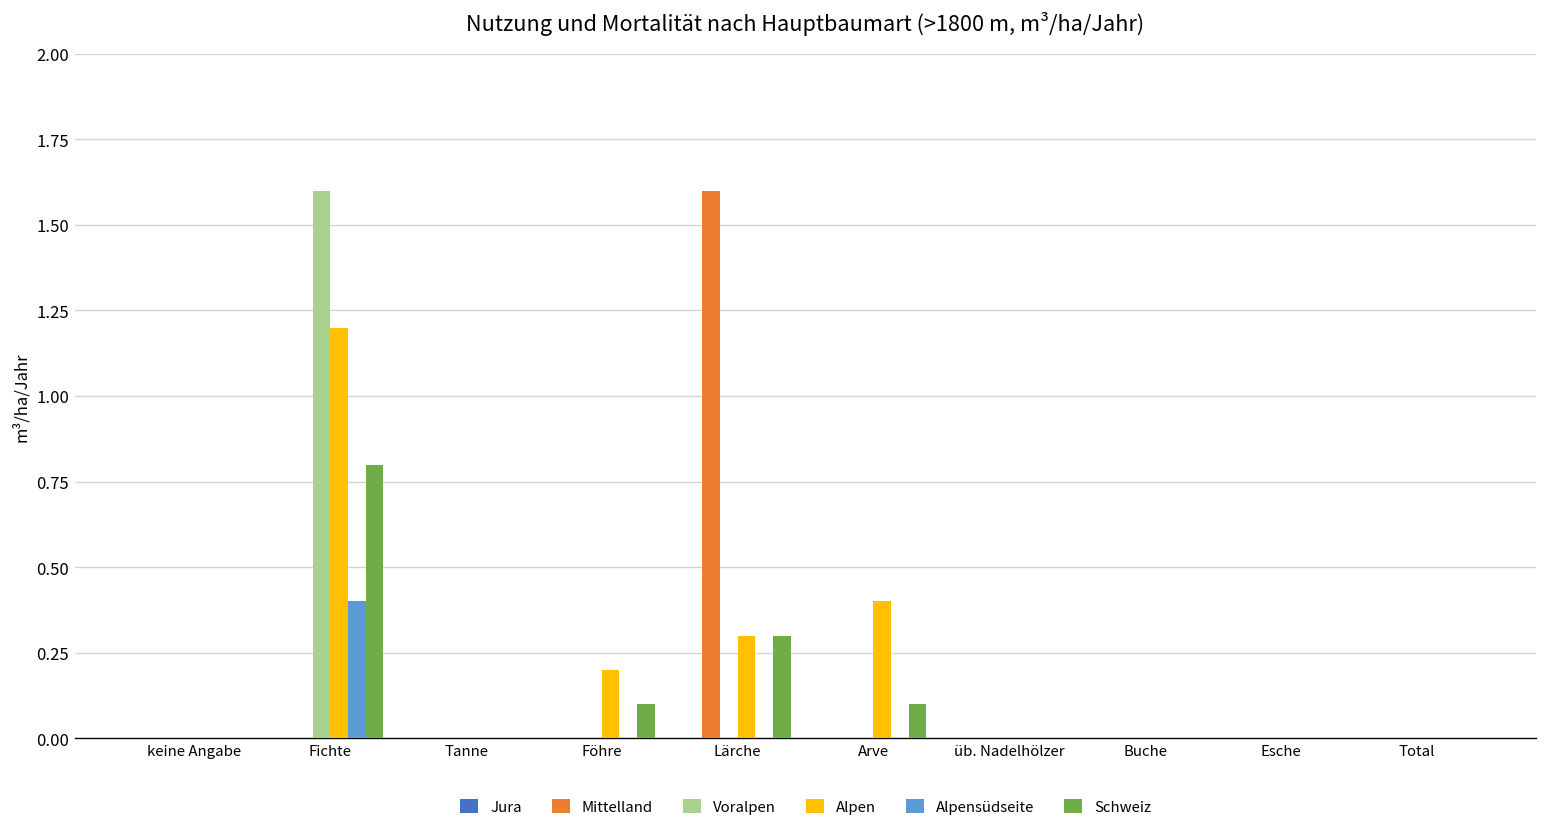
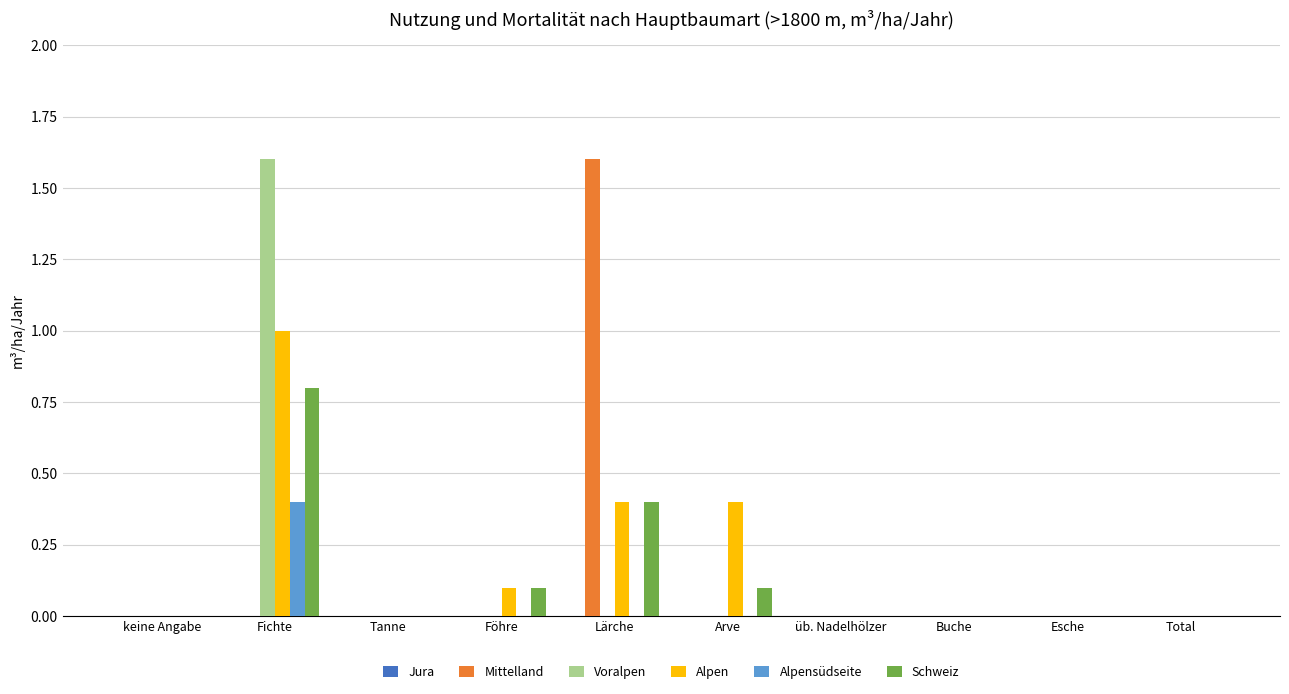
  {
    "Mittelland": {
      "keine Angabe": 0.0,
      "Fichte": 0.0,
      "Tanne": 0.0,
      "Föhre": 0.0,
      "Lärche": 1.6,
      "Arve": 0.0,
      "üb. Nadelhölzer": 0.0,
      "Buche": 0.0,
      "Esche": 0.0,
      "Total": 0.0
    },
    "Voralpen": {
      "keine Angabe": 0.0,
      "Fichte": 1.6,
      "Tanne": 0.0,
      "Föhre": 0.0,
      "Lärche": 0.0,
      "Arve": 0.0,
      "üb. Nadelhölzer": 0.0,
      "Buche": 0.0,
      "Esche": 0.0,
      "Total": 0.0
    },
    "Alpen": {
      "keine Angabe": 0.0,
-     "Fichte": 1.2,
+     "Fichte": 1.0,
      "Tanne": 0.0,
-     "Föhre": 0.2,
-     "Lärche": 0.3,
+     "Föhre": 0.1,
+     "Lärche": 0.4,
      "Arve": 0.4,
      "üb. Nadelhölzer": 0.0,
      "Buche": 0.0,
      "Esche": 0.0,
      "Total": 0.0
    },
    "Schweiz": {
      "keine Angabe": 0.0,
      "Fichte": 0.8,
      "Tanne": 0.0,
      "Föhre": 0.1,
-     "Lärche": 0.3,
+     "Lärche": 0.4,
      "Arve": 0.1,
      "üb. Nadelhölzer": 0.0,
      "Buche": 0.0,
      "Esche": 0.0,
      "Total": 0.0
    }
  }
